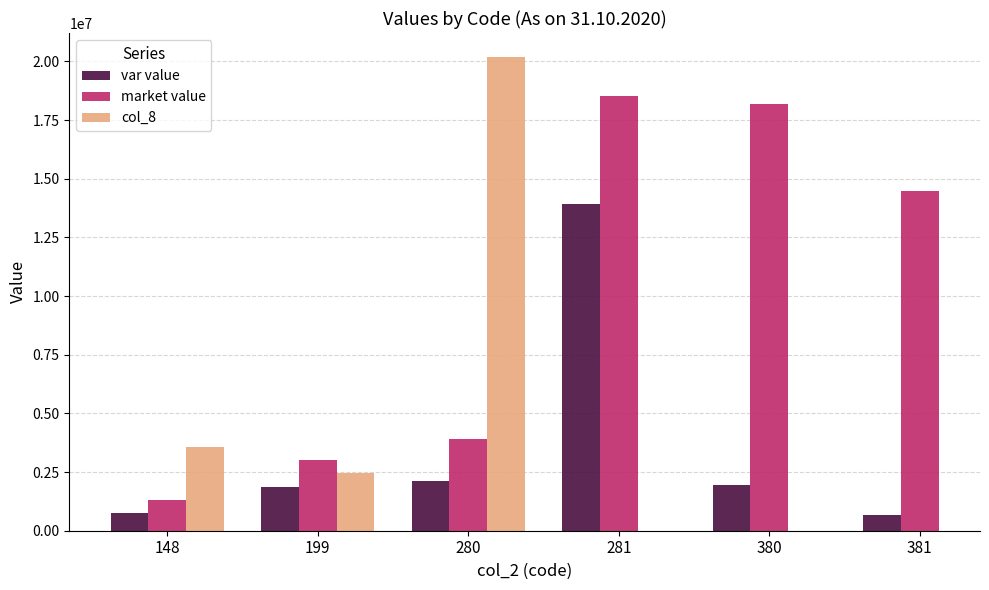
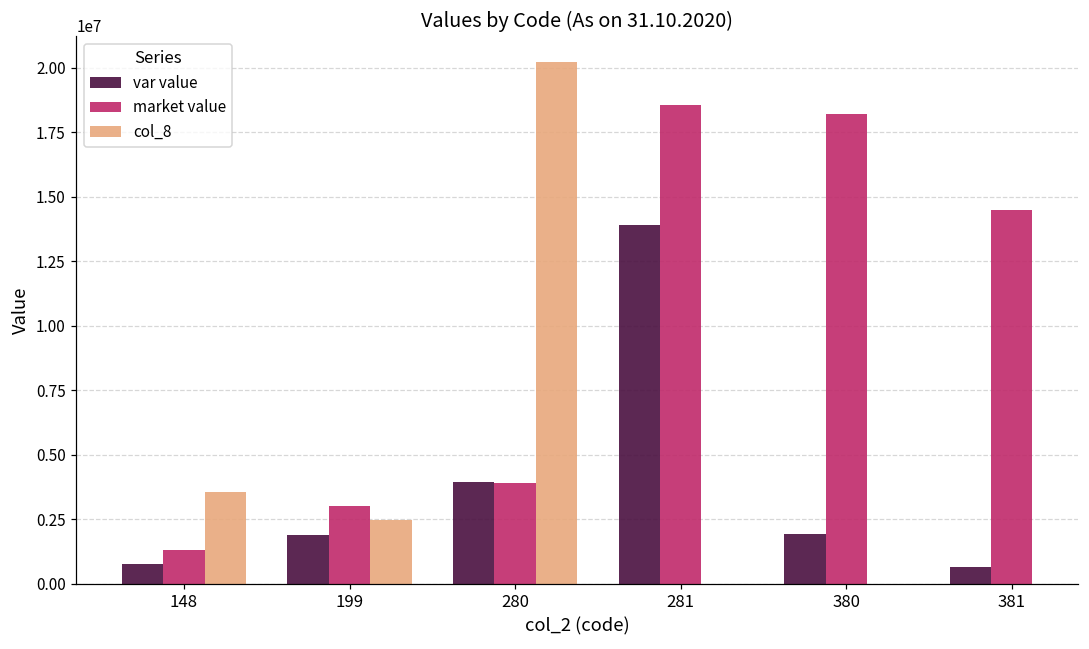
  {
    "var value": {
      "148": 800000,
      "199": 1900000,
-     "280": 2100000,
+     "280": 3900000,
      "281": 13900000,
      "380": 1900000,
      "381": 700000
    },
    "market value": {
      "148": 1300000,
      "199": 3000000,
      "280": 3900000,
      "281": 18500000,
      "380": 18200000,
      "381": 14500000
    }
  }
